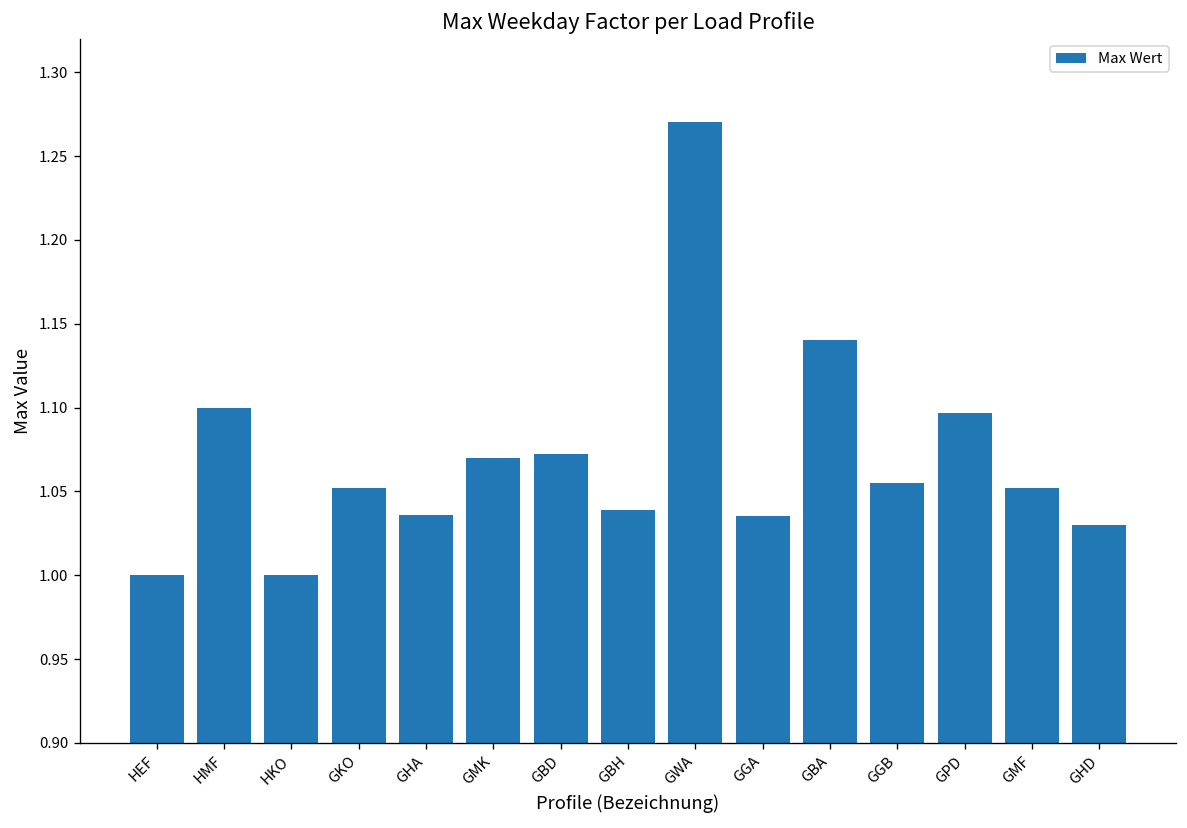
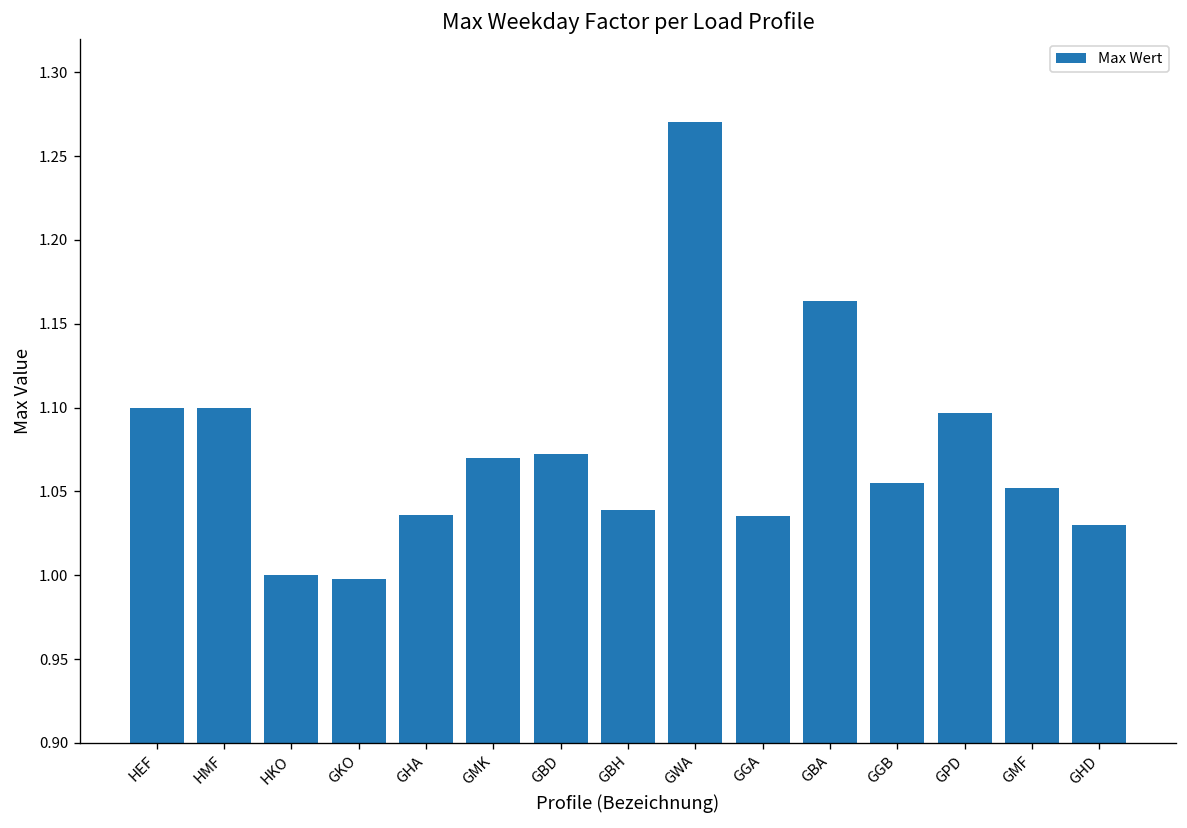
  {
-   "HEF": 1.0,
+   "HEF": 1.1,
    "HMF": 1.100,
    "HKO": 1.000,
-   "GKO": 1.052,
+   "GKO": 0.998,
    "GHA": 1.036,
    "GMK": 1.070,
    "GBD": 1.072,
    "GBH": 1.039,
    "GWA": 1.271,
    "GGA": 1.036,
-   "GBA": 1.140,
+   "GBA": 1.163,
    "GGB": 1.055,
    "GPD": 1.097,
    "GMF": 1.052,
    "GHD": 1.030
  }
